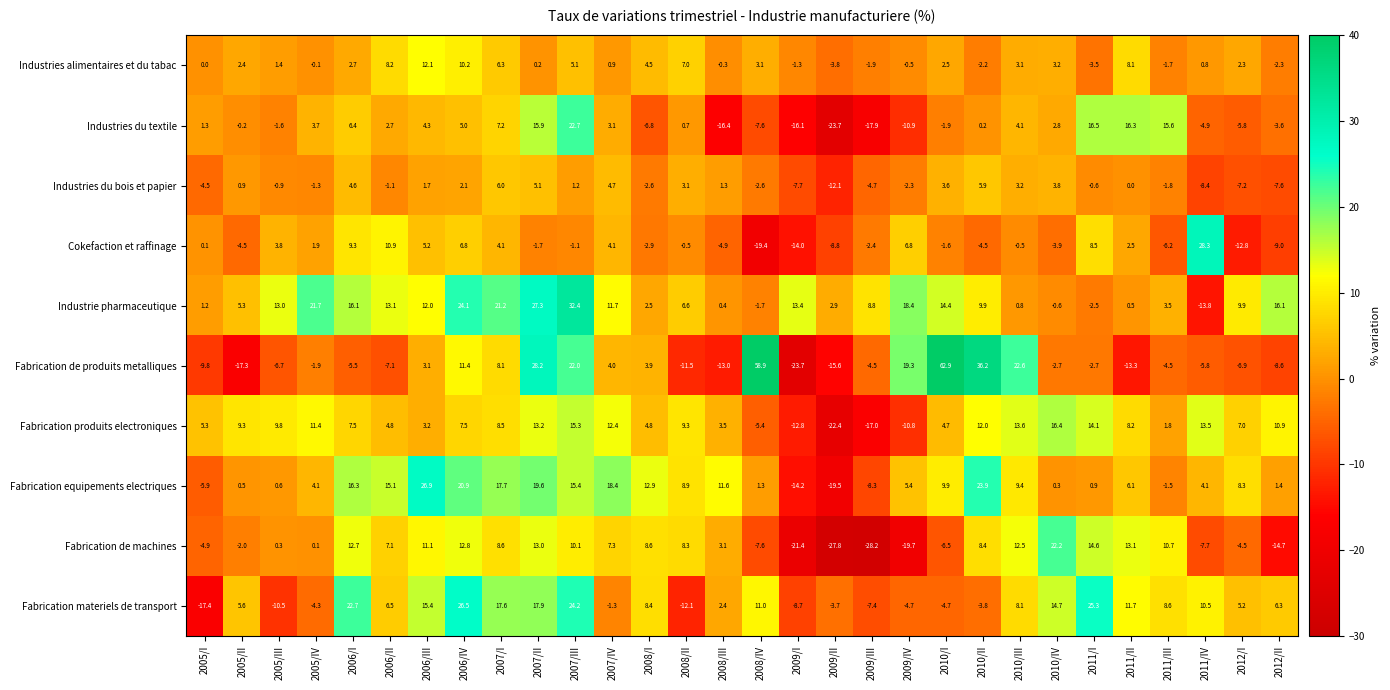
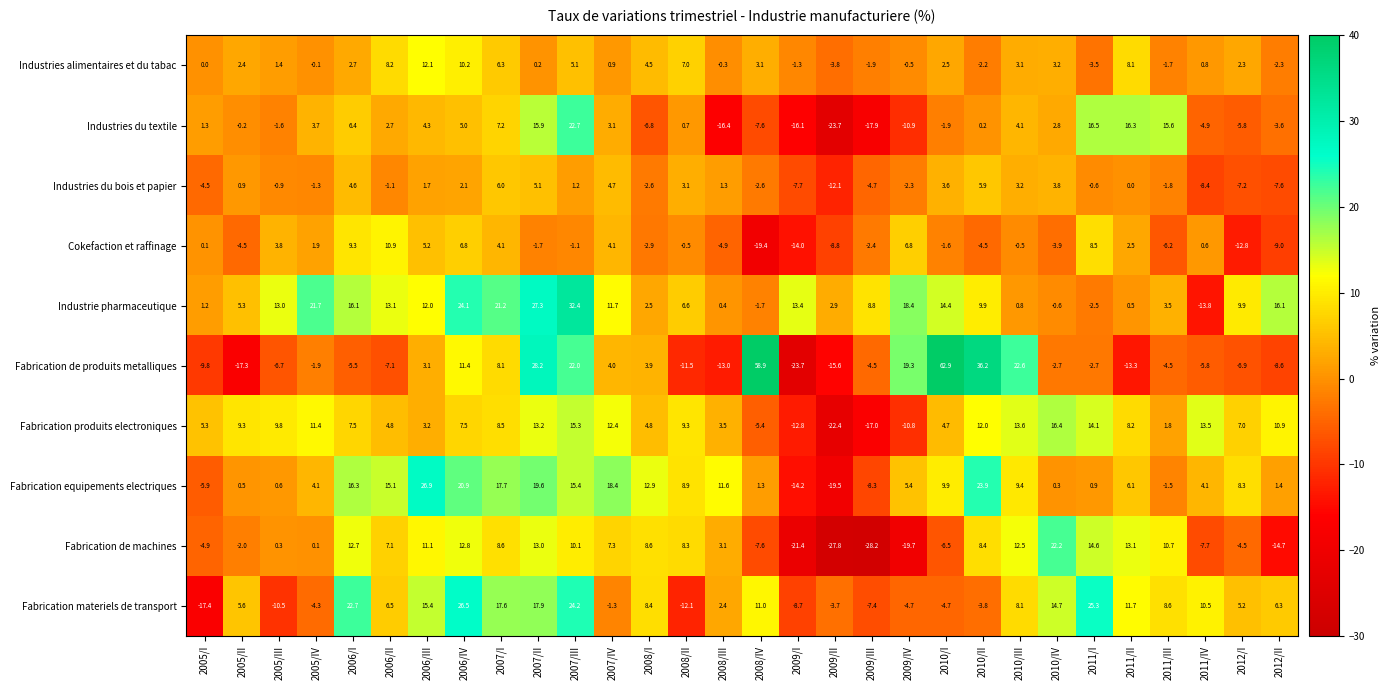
  {
    "Cokefaction et raffinage": {
      "2005/I": 0.1,
      "2005/II": -4.5,
      "2005/III": 3.8,
      "2005/IV": 1.9,
      "2006/I": 9.3,
      "2006/II": 10.9,
      "2006/III": 5.2,
      "2006/IV": 6.8,
      "2007/I": 4.1,
      "2007/II": -1.7,
      "2007/III": -1.1,
      "2007/IV": 4.1,
      "2008/I": -2.9,
      "2008/II": -0.5,
      "2008/III": -4.9,
      "2008/IV": -19.4,
      "2009/I": -14.0,
      "2009/II": -8.8,
      "2009/III": -2.4,
      "2009/IV": 6.8,
      "2010/I": -1.6,
      "2010/II": -4.5,
      "2010/III": -0.5,
      "2010/IV": -3.9,
      "2011/I": 8.5,
      "2011/II": 2.5,
      "2011/III": -6.2,
-     "2011/IV": 28.3,
+     "2011/IV": 0.6,
      "2012/I": -12.8,
      "2012/II": -9.0
    }
  }
